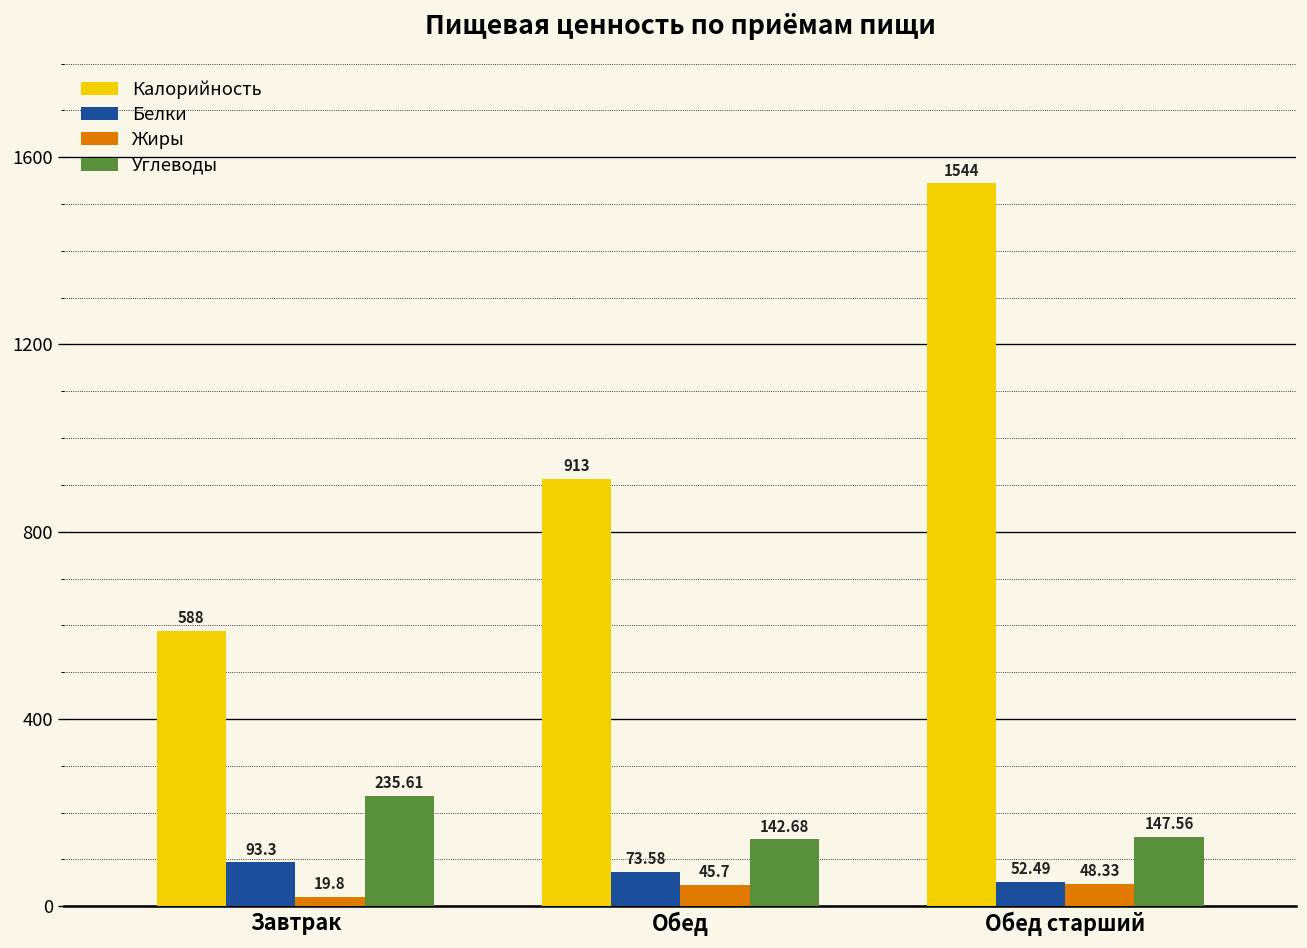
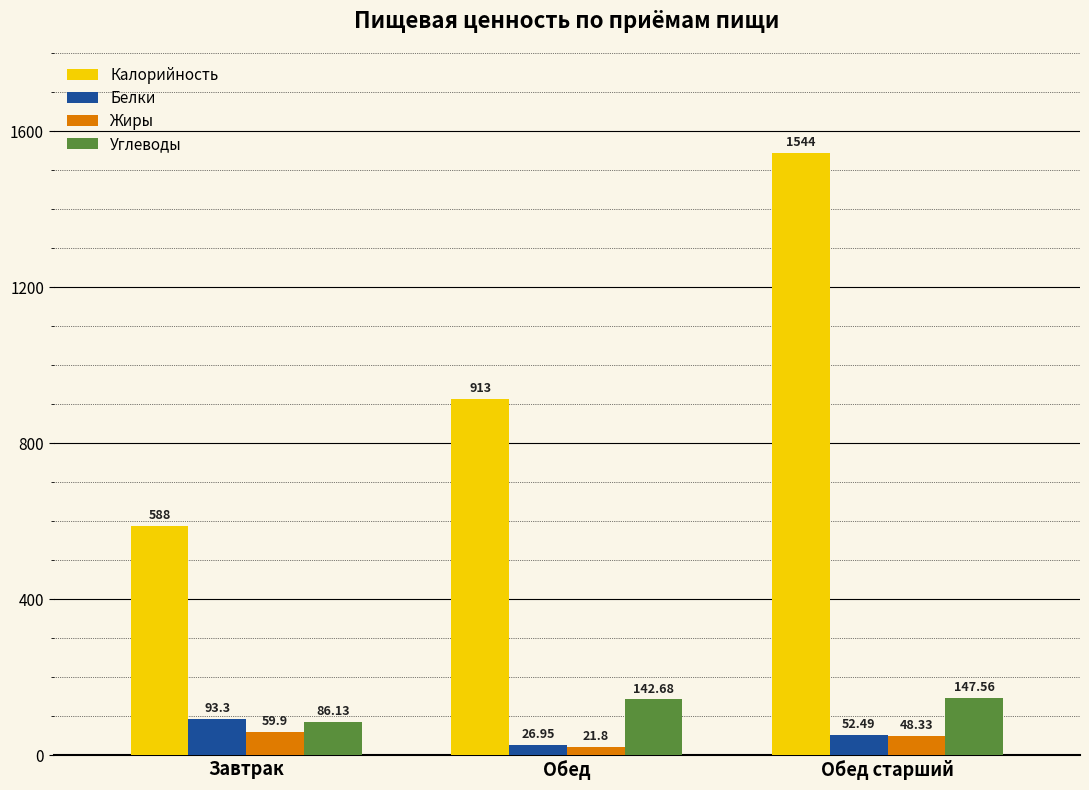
  {
    "Калорийность": {
      "Завтрак": 588,
      "Обед": 913,
      "Обед старший": 1544
    },
    "Белки": {
      "Завтрак": 93.3,
-     "Обед": 73.58,
+     "Обед": 26.95,
      "Обед старший": 52.49
    },
    "Жиры": {
-     "Завтрак": 19.8,
-     "Обед": 45.7,
+     "Завтрак": 59.9,
+     "Обед": 21.8,
      "Обед старший": 48.33
    },
    "Углеводы": {
-     "Завтрак": 235.61,
+     "Завтрак": 86.13,
      "Обед": 142.68,
      "Обед старший": 147.56
    }
  }
